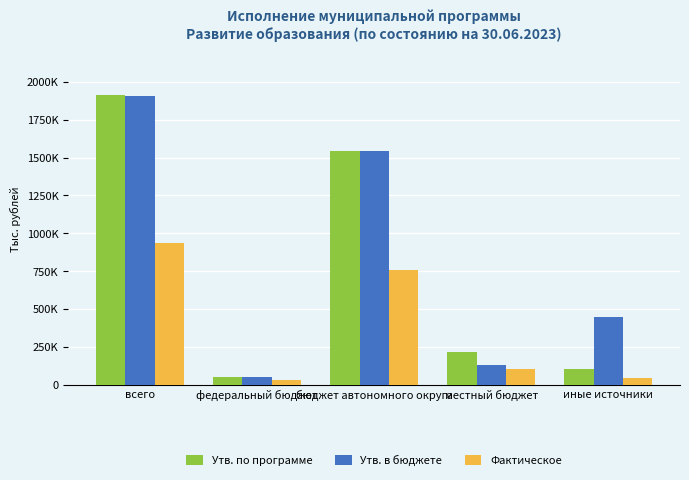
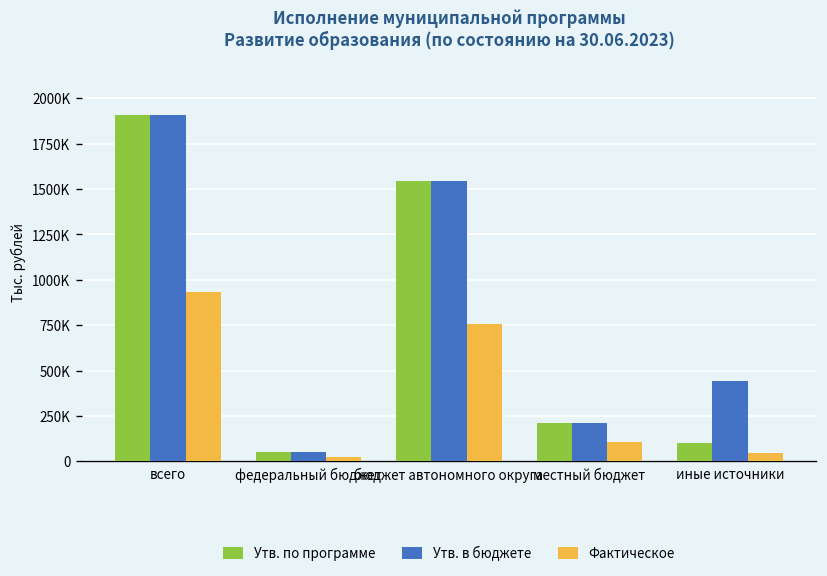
  {
    "Утв. в бюджете": {
      "всего": 1910000,
      "бюджет автономного округа": 1540000,
-     "местный бюджет": 130000,
+     "местный бюджет": 210000,
      "иные источники": 440000
    }
  }
